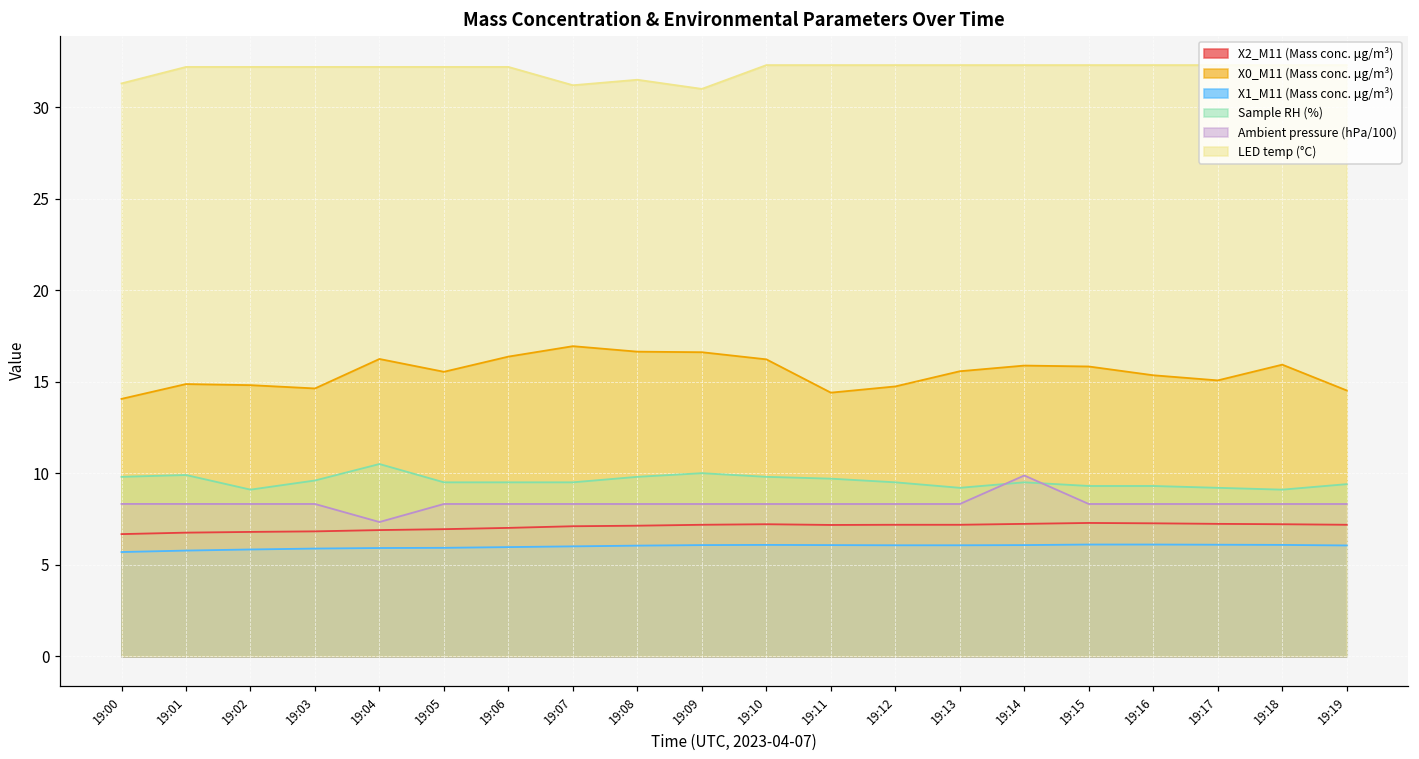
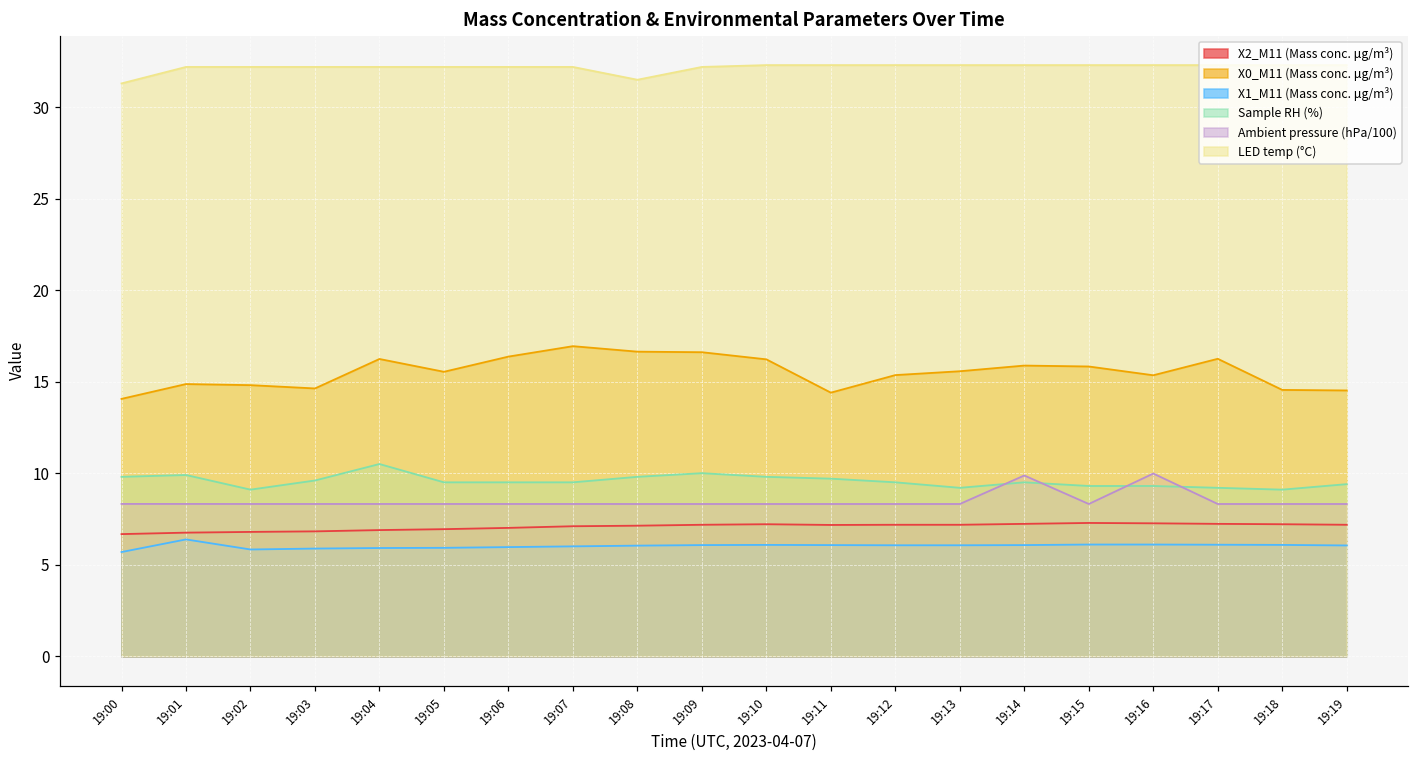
  {
    "X2_M11 (Mass conc. μg/m³)": {
      "19:00": 6.7,
      "19:01": 6.8,
      "19:02": 6.8,
      "19:03": 6.8,
      "19:04": 6.9,
      "19:05": 6.9,
      "19:06": 7.0,
      "19:07": 7.1,
      "19:08": 7.1,
      "19:09": 7.2,
      "19:10": 7.2,
      "19:11": 7.2,
      "19:12": 7.2,
      "19:13": 7.2,
      "19:14": 7.2,
      "19:15": 7.3,
      "19:16": 7.3,
      "19:17": 7.2,
      "19:18": 7.2,
      "19:19": 7.2
    },
    "X0_M11 (Mass conc. μg/m³)": {
      "19:00": 14.1,
      "19:01": 14.9,
      "19:02": 14.8,
      "19:03": 14.6,
      "19:04": 16.2,
      "19:05": 15.5,
      "19:06": 16.4,
      "19:07": 16.9,
      "19:08": 16.6,
      "19:09": 16.6,
      "19:10": 16.2,
      "19:11": 14.4,
-     "19:12": 14.7,
+     "19:12": 15.4,
      "19:13": 15.6,
      "19:14": 15.9,
      "19:15": 15.8,
      "19:16": 15.4,
-     "19:17": 15.1,
-     "19:18": 15.9,
+     "19:17": 16.3,
+     "19:18": 14.6,
      "19:19": 14.5
    },
    "X1_M11 (Mass conc. μg/m³)": {
      "19:00": 5.7,
-     "19:01": 5.8,
+     "19:01": 6.4,
      "19:02": 5.8,
      "19:03": 5.9,
      "19:04": 5.9,
      "19:05": 5.9,
      "19:06": 6.0,
      "19:07": 6.0,
      "19:08": 6.0,
      "19:09": 6.1,
      "19:10": 6.1,
      "19:11": 6.1,
      "19:12": 6.1,
      "19:13": 6.1,
      "19:14": 6.1,
      "19:15": 6.1,
      "19:16": 6.1,
      "19:17": 6.1,
      "19:18": 6.1,
      "19:19": 6.1
    },
    "Sample RH (%)": {
      "19:00": 9.8,
      "19:01": 9.9,
      "19:02": 9.1,
      "19:03": 9.6,
      "19:04": 10.5,
      "19:05": 9.5,
      "19:06": 9.5,
      "19:07": 9.5,
      "19:08": 9.8,
      "19:09": 10.0,
      "19:10": 9.8,
      "19:11": 9.7,
      "19:12": 9.5,
      "19:13": 9.2,
      "19:14": 9.5,
      "19:15": 9.3,
      "19:16": 9.3,
      "19:17": 9.2,
      "19:18": 9.1,
      "19:19": 9.4
    },
    "Ambient pressure (hPa/100)": {
      "19:00": 8.3,
      "19:01": 8.3,
      "19:02": 8.3,
      "19:03": 8.3,
-     "19:04": 7.3,
+     "19:04": 8.3,
      "19:05": 8.3,
      "19:06": 8.3,
      "19:07": 8.3,
      "19:08": 8.3,
      "19:09": 8.3,
      "19:10": 8.3,
      "19:11": 8.3,
      "19:12": 8.3,
      "19:13": 8.3,
      "19:14": 9.9,
      "19:15": 8.3,
-     "19:16": 8.3,
+     "19:16": 10.0,
      "19:17": 8.3,
      "19:18": 8.3,
      "19:19": 8.3
    },
    "LED temp (°C)": {
      "19:00": 31.3,
      "19:01": 32.2,
      "19:02": 32.2,
      "19:03": 32.2,
      "19:04": 32.2,
      "19:05": 32.2,
      "19:06": 32.2,
-     "19:07": 31.2,
+     "19:07": 32.2,
      "19:08": 31.5,
-     "19:09": 31.0,
+     "19:09": 32.2,
      "19:10": 32.3,
      "19:11": 32.3,
      "19:12": 32.3,
      "19:13": 32.3,
      "19:14": 32.3,
      "19:15": 32.3,
      "19:16": 32.3
    }
  }
